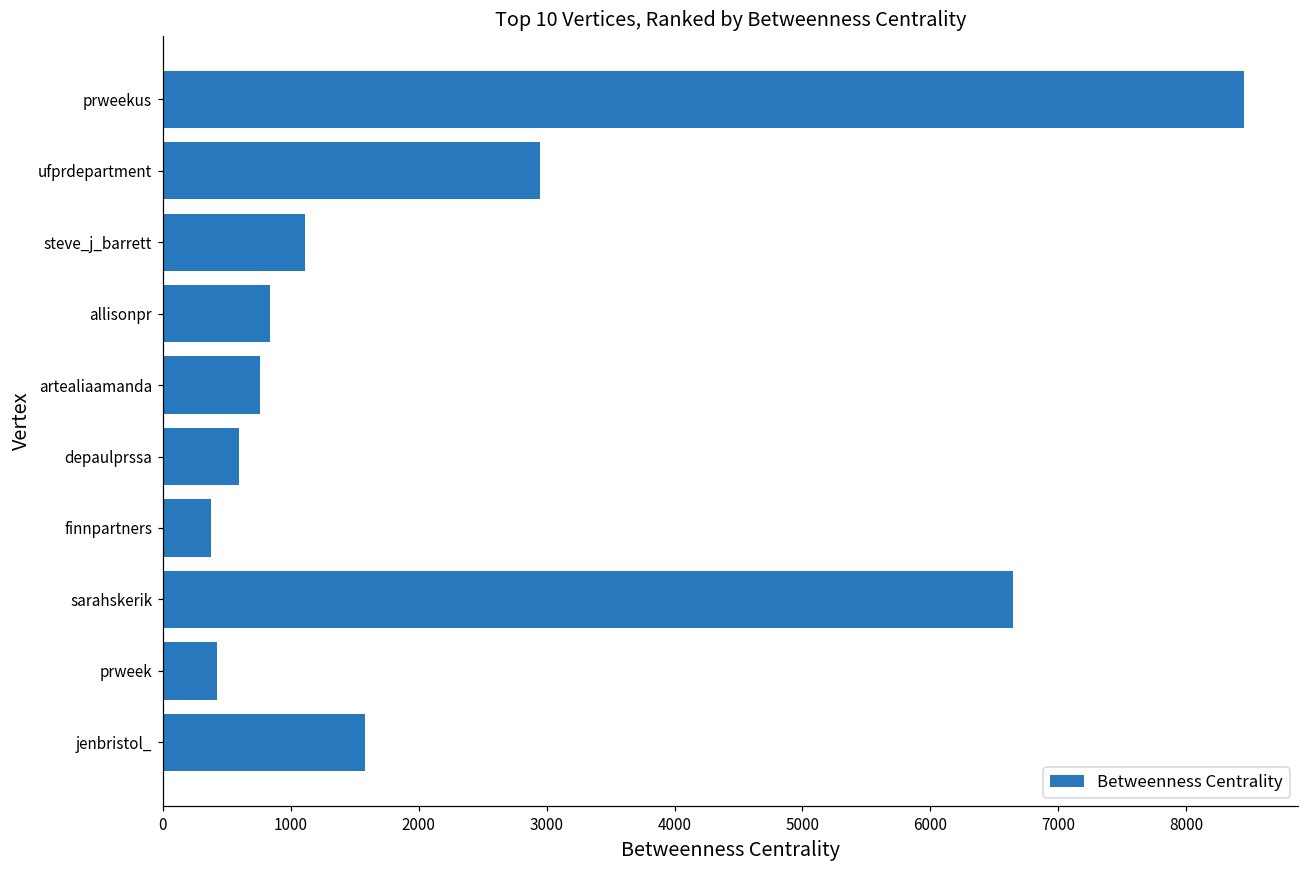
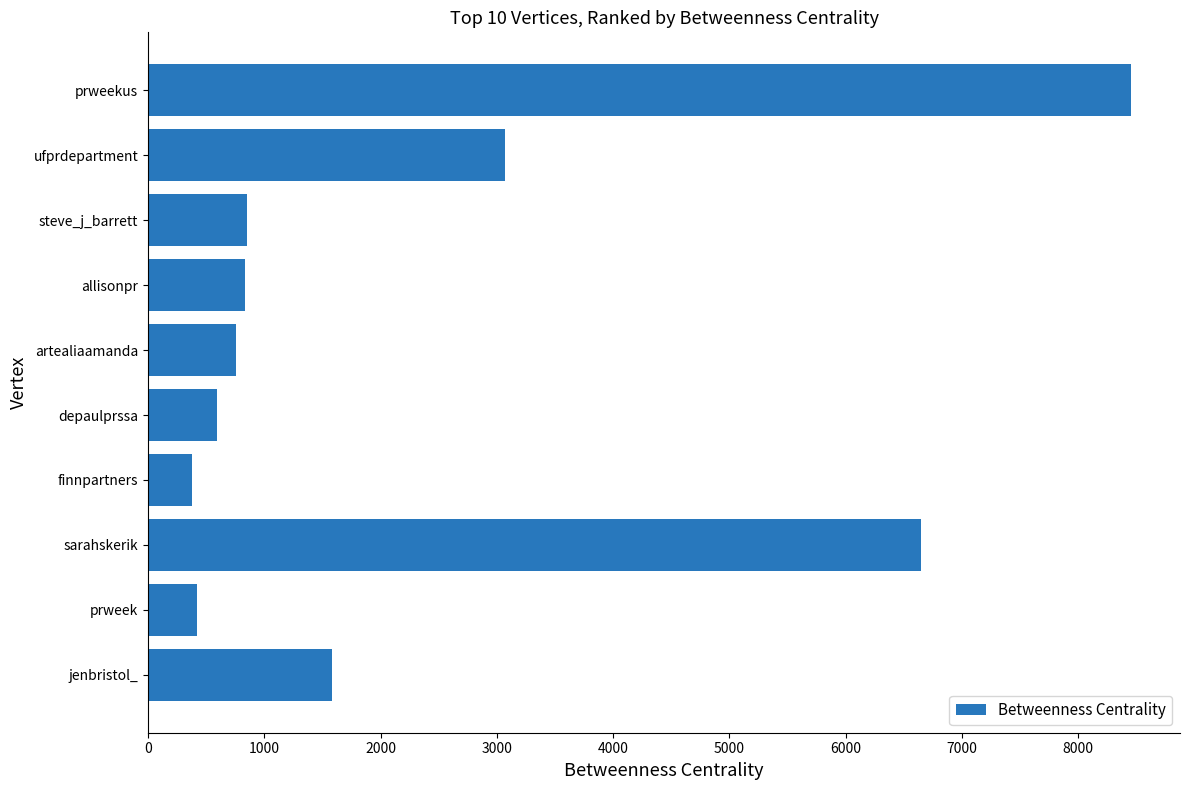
  {
    "prweekus": 8450,
-   "ufprdepartment": 2950,
-   "steve_j_barrett": 1110,
+   "ufprdepartment": 3070,
+   "steve_j_barrett": 850,
    "allisonpr": 840,
    "artealiaamanda": 760,
    "depaulprssa": 590,
    "finnpartners": 380,
    "sarahskerik": 6650,
    "prweek": 420,
    "jenbristol_": 1580
  }
